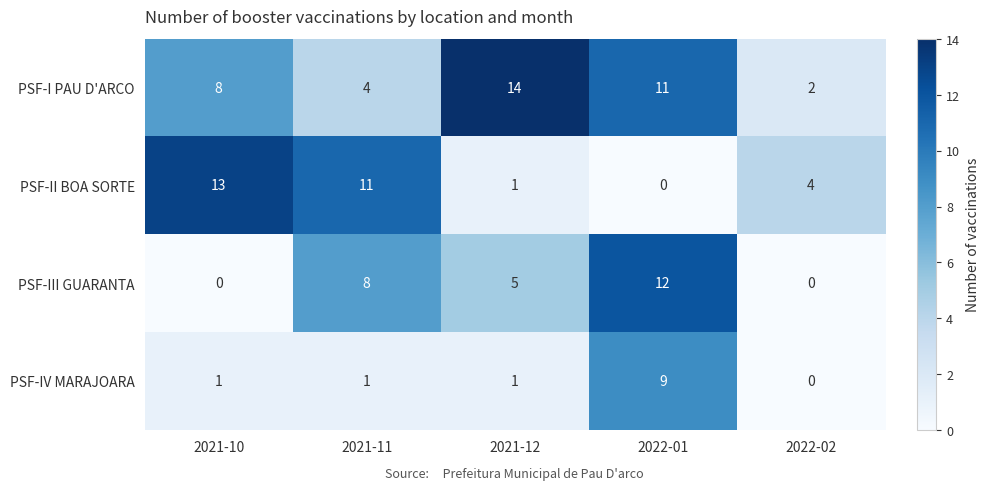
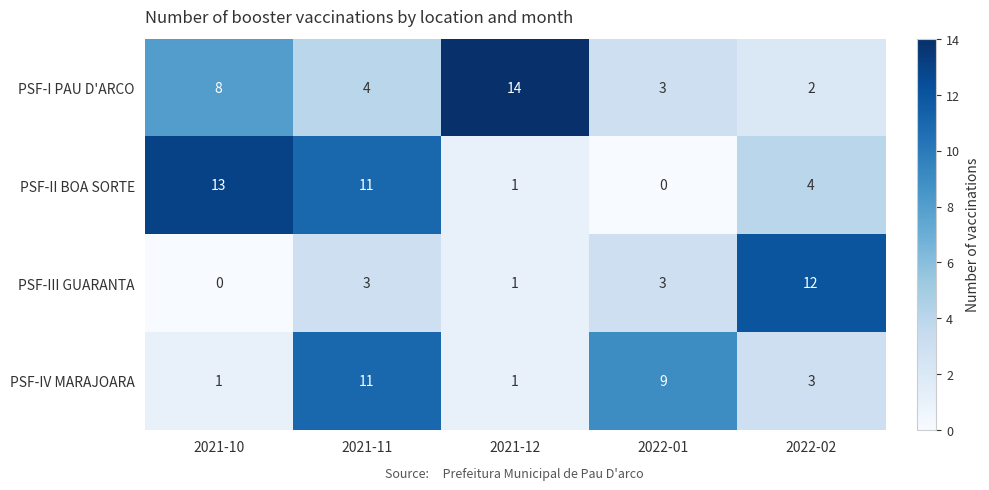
  {
    "PSF-I PAU D'ARCO": {
      "2021-10": 8,
      "2021-11": 4,
      "2021-12": 14,
-     "2022-01": 11,
+     "2022-01": 3,
      "2022-02": 2
    },
    "PSF-II BOA SORTE": {
      "2021-10": 13,
      "2021-11": 11,
      "2021-12": 1,
      "2022-01": 0,
      "2022-02": 4
    },
    "PSF-III GUARANTA": {
      "2021-10": 0,
-     "2021-11": 8,
-     "2021-12": 5,
-     "2022-01": 12,
-     "2022-02": 0
+     "2021-11": 3,
+     "2021-12": 1,
+     "2022-01": 3,
+     "2022-02": 12
    },
    "PSF-IV MARAJOARA": {
      "2021-10": 1,
-     "2021-11": 1,
+     "2021-11": 11,
      "2021-12": 1,
      "2022-01": 9,
-     "2022-02": 0
+     "2022-02": 3
    }
  }
